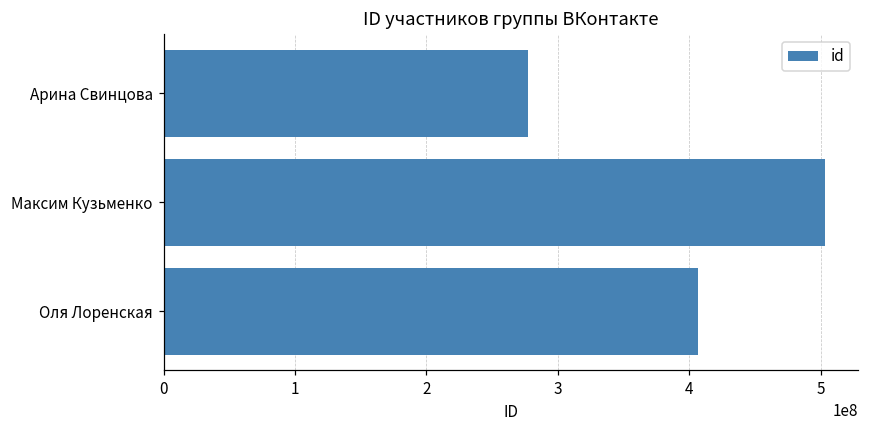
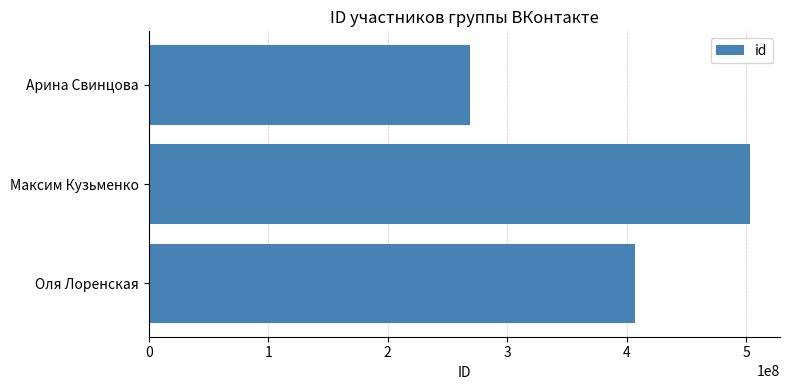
  {
-   "Арина Свинцова": 277000000,
+   "Арина Свинцова": 269000000,
    "Максим Кузьменко": 503000000,
    "Оля Лоренская": 407000000
  }
